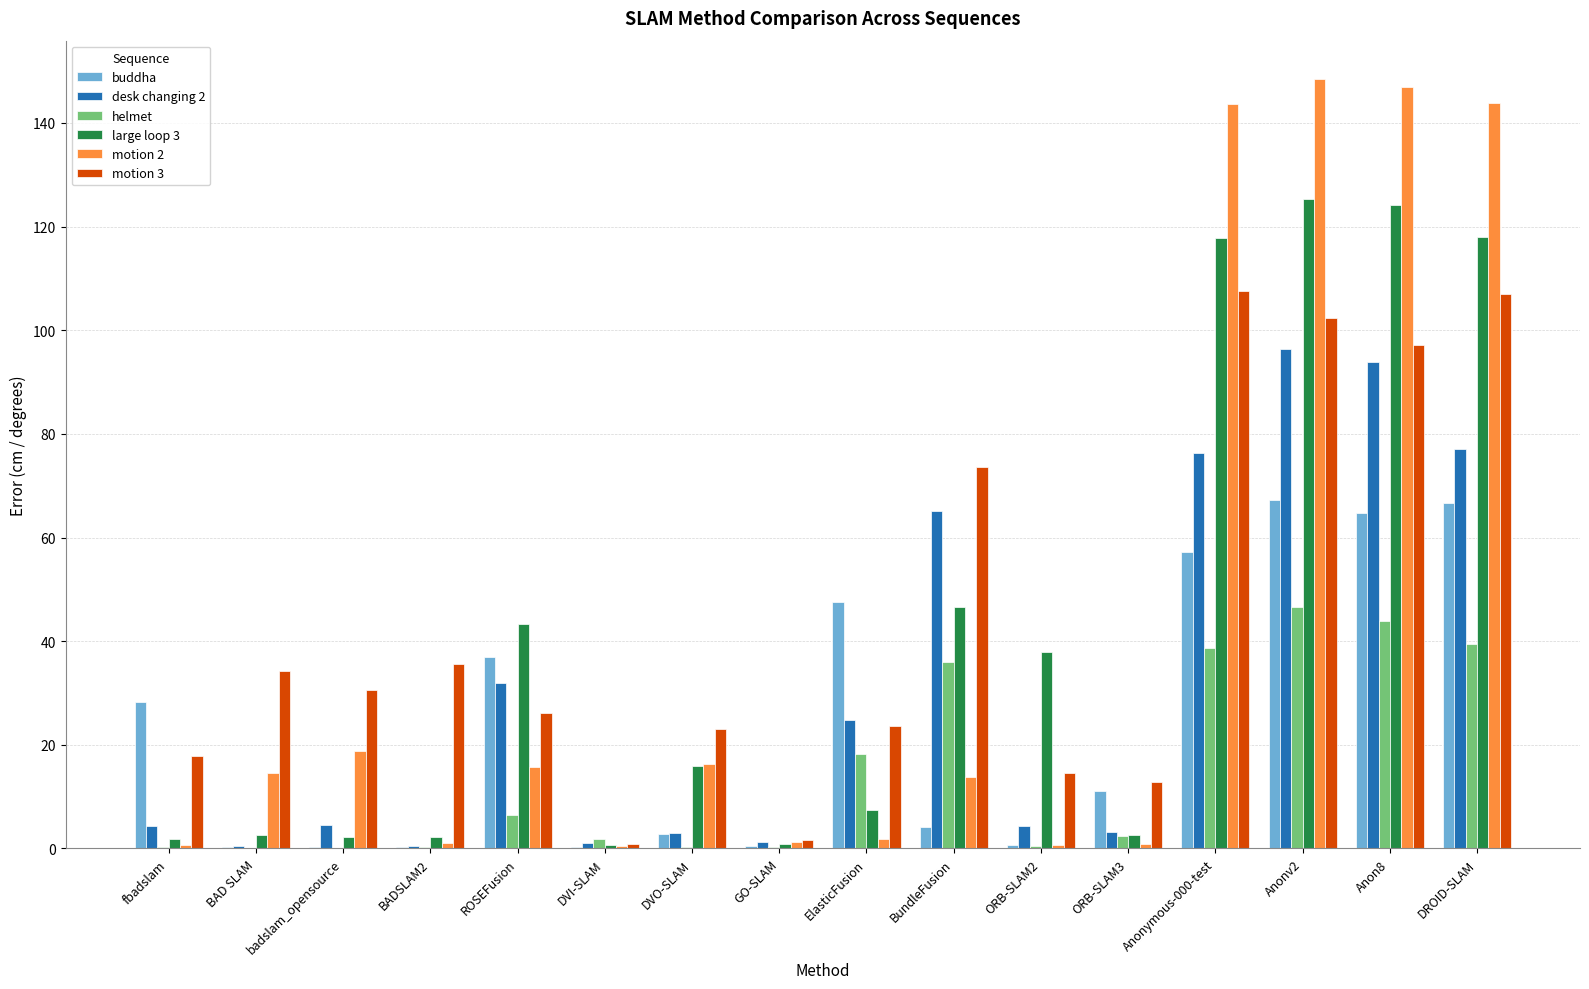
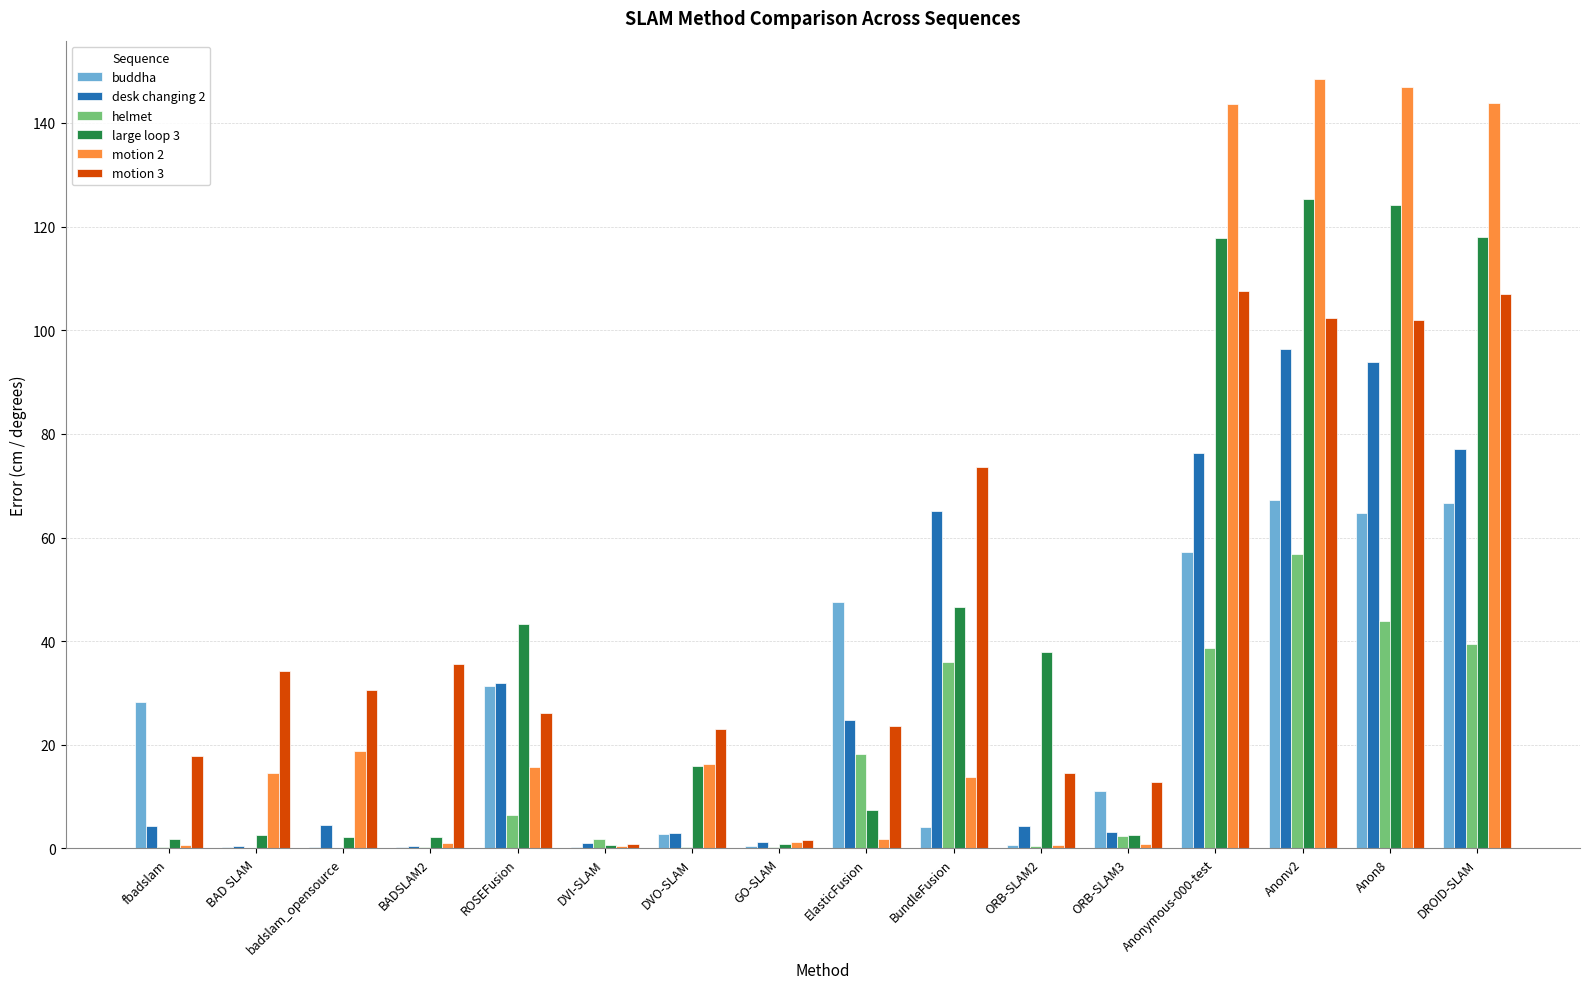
  {
    "buddha": {
      "fbadslam": 28,
-     "ROSEFusion": 37,
+     "ROSEFusion": 31,
      "DVO-SLAM": 3,
      "GO-SLAM": 1,
      "ElasticFusion": 48,
      "BundleFusion": 4,
      "ORB-SLAM2": 1,
      "ORB-SLAM3": 11,
      "Anonymous-000-test": 57,
      "Anonv2": 67,
      "Anon8": 65,
      "DROID-SLAM": 67
    },
    "desk changing 2": {
      "fbadslam": 4,
      "badslam_opensource": 5,
      "ROSEFusion": 32,
      "DVI-SLAM": 1,
      "DVO-SLAM": 3,
      "GO-SLAM": 1,
      "ElasticFusion": 25,
      "BundleFusion": 65,
      "ORB-SLAM2": 4,
      "ORB-SLAM3": 3,
      "Anonymous-000-test": 76,
      "Anonv2": 96,
      "Anon8": 94,
      "DROID-SLAM": 77
    },
    "helmet": {
      "ROSEFusion": 6,
      "DVI-SLAM": 2,
      "ElasticFusion": 18,
      "BundleFusion": 36,
      "ORB-SLAM3": 2,
      "Anonymous-000-test": 39,
-     "Anonv2": 47,
+     "Anonv2": 57,
      "Anon8": 44,
      "DROID-SLAM": 39
    },
    "large loop 3": {
      "fbadslam": 2,
      "BAD SLAM": 3,
      "badslam_opensource": 2,
      "BADSLAM2": 2,
      "ROSEFusion": 43,
      "DVI-SLAM": 1,
      "DVO-SLAM": 16,
      "GO-SLAM": 1,
      "ElasticFusion": 7,
      "BundleFusion": 47,
      "ORB-SLAM2": 38,
      "ORB-SLAM3": 3,
      "Anonymous-000-test": 118,
      "Anonv2": 125,
      "Anon8": 124,
      "DROID-SLAM": 118
    },
    "motion 2": {
      "fbadslam": 1,
      "BAD SLAM": 14,
      "badslam_opensource": 19,
      "BADSLAM2": 1,
      "ROSEFusion": 16,
      "DVI-SLAM": 1,
      "DVO-SLAM": 16,
      "GO-SLAM": 1,
      "ElasticFusion": 2,
      "BundleFusion": 14,
      "ORB-SLAM2": 1,
      "ORB-SLAM3": 1,
      "Anonymous-000-test": 144,
      "Anonv2": 148,
      "Anon8": 147,
      "DROID-SLAM": 144
    },
    "motion 3": {
      "fbadslam": 18,
      "BAD SLAM": 34,
      "badslam_opensource": 31,
      "BADSLAM2": 36,
      "ROSEFusion": 26,
      "DVI-SLAM": 1,
      "DVO-SLAM": 23,
      "GO-SLAM": 2,
      "ElasticFusion": 24,
      "BundleFusion": 74,
      "ORB-SLAM2": 15,
      "ORB-SLAM3": 13,
      "Anonymous-000-test": 107,
      "Anonv2": 102,
-     "Anon8": 97,
+     "Anon8": 102,
      "DROID-SLAM": 107
    }
  }
